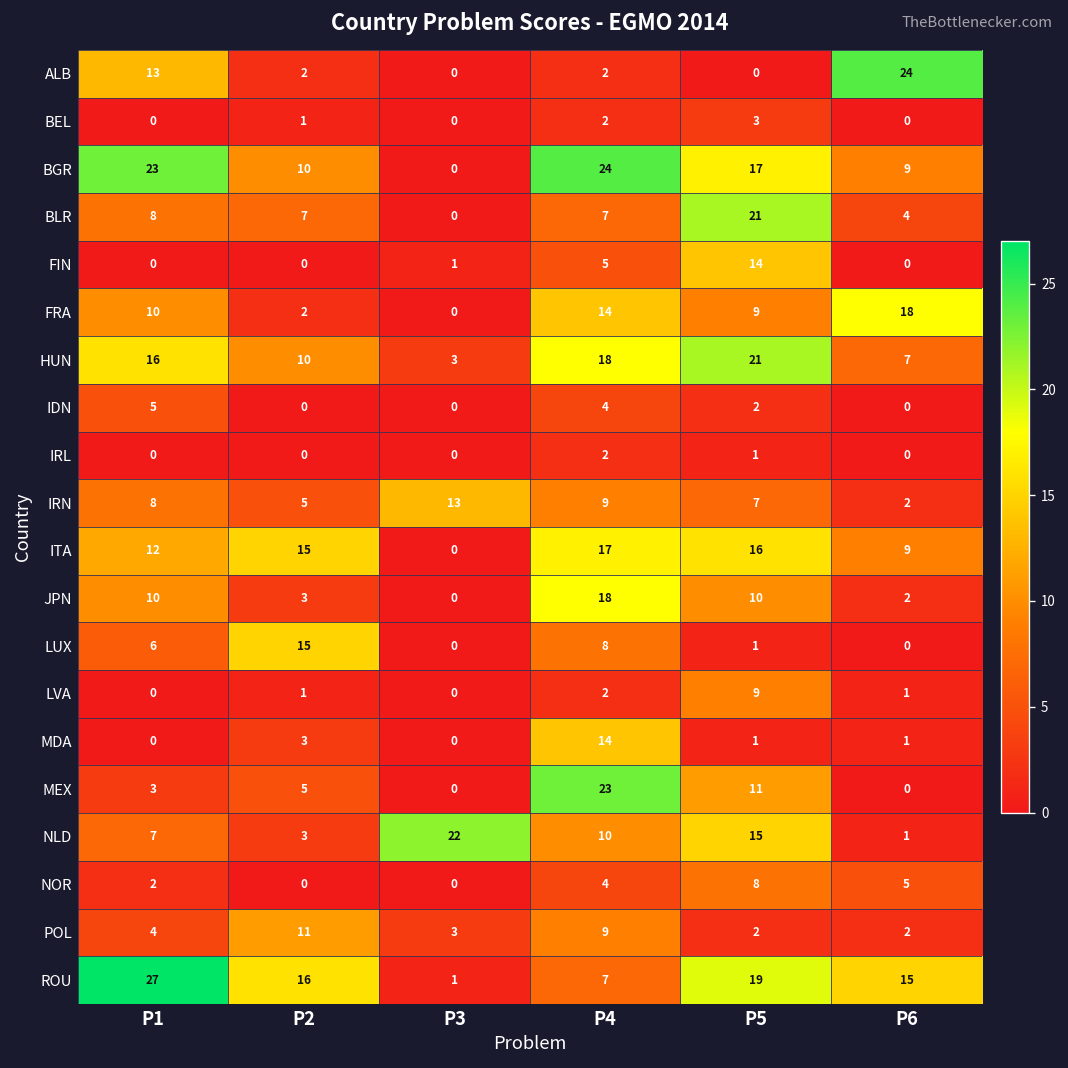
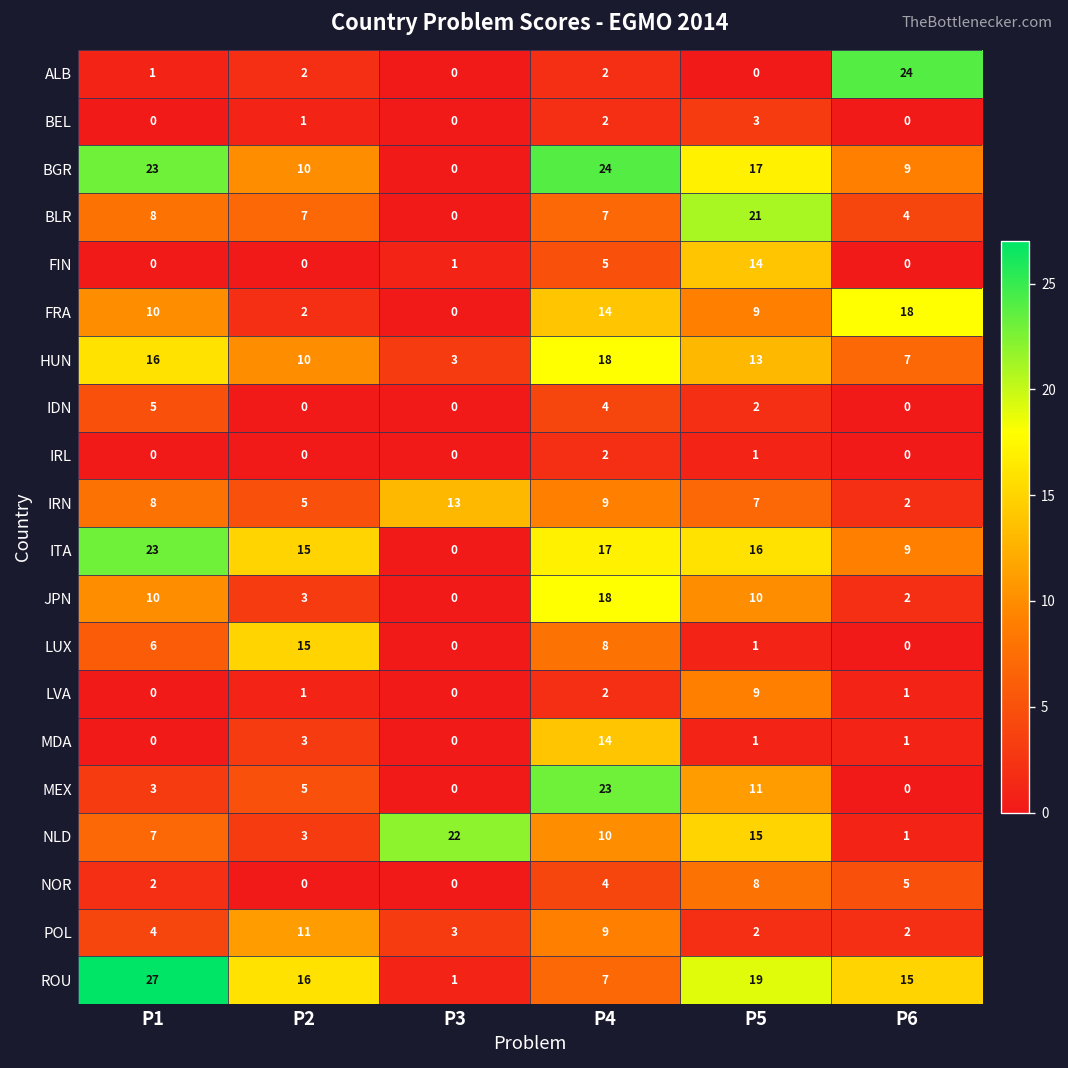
  {
    "ALB": {
-     "P1": 13,
+     "P1": 1,
      "P2": 2,
      "P3": 0,
      "P4": 2,
      "P5": 0,
      "P6": 24
    },
    "BEL": {
      "P1": 0,
      "P2": 1,
      "P3": 0,
      "P4": 2,
      "P5": 3,
      "P6": 0
    },
    "BGR": {
      "P1": 23,
      "P2": 10,
      "P3": 0,
      "P4": 24,
      "P5": 17,
      "P6": 9
    },
    "BLR": {
      "P1": 8,
      "P2": 7,
      "P3": 0,
      "P4": 7,
      "P5": 21,
      "P6": 4
    },
    "FIN": {
      "P1": 0,
      "P2": 0,
      "P3": 1,
      "P4": 5,
      "P5": 14,
      "P6": 0
    },
    "FRA": {
      "P1": 10,
      "P2": 2,
      "P3": 0,
      "P4": 14,
      "P5": 9,
      "P6": 18
    },
    "HUN": {
      "P1": 16,
      "P2": 10,
      "P3": 3,
      "P4": 18,
-     "P5": 21,
+     "P5": 13,
      "P6": 7
    },
    "IDN": {
      "P1": 5,
      "P2": 0,
      "P3": 0,
      "P4": 4,
      "P5": 2,
      "P6": 0
    },
    "IRL": {
      "P1": 0,
      "P2": 0,
      "P3": 0,
      "P4": 2,
      "P5": 1,
      "P6": 0
    },
    "IRN": {
      "P1": 8,
      "P2": 5,
      "P3": 13,
      "P4": 9,
      "P5": 7,
      "P6": 2
    },
    "ITA": {
-     "P1": 12,
+     "P1": 23,
      "P2": 15,
      "P3": 0,
      "P4": 17,
      "P5": 16,
      "P6": 9
    },
    "JPN": {
      "P1": 10,
      "P2": 3,
      "P3": 0,
      "P4": 18,
      "P5": 10,
      "P6": 2
    },
    "LUX": {
      "P1": 6,
      "P2": 15,
      "P3": 0,
      "P4": 8,
      "P5": 1,
      "P6": 0
    },
    "LVA": {
      "P1": 0,
      "P2": 1,
      "P3": 0,
      "P4": 2,
      "P5": 9,
      "P6": 1
    },
    "MDA": {
      "P1": 0,
      "P2": 3,
      "P3": 0,
      "P4": 14,
      "P5": 1,
      "P6": 1
    },
    "MEX": {
      "P1": 3,
      "P2": 5,
      "P3": 0,
      "P4": 23,
      "P5": 11,
      "P6": 0
    },
    "NLD": {
      "P1": 7,
      "P2": 3,
      "P3": 22,
      "P4": 10,
      "P5": 15,
      "P6": 1
    },
    "NOR": {
      "P1": 2,
      "P2": 0,
      "P3": 0,
      "P4": 4,
      "P5": 8,
      "P6": 5
    },
    "POL": {
      "P1": 4,
      "P2": 11,
      "P3": 3,
      "P4": 9,
      "P5": 2,
      "P6": 2
    },
    "ROU": {
      "P1": 27,
      "P2": 16,
      "P3": 1,
      "P4": 7,
      "P5": 19,
      "P6": 15
    }
  }
